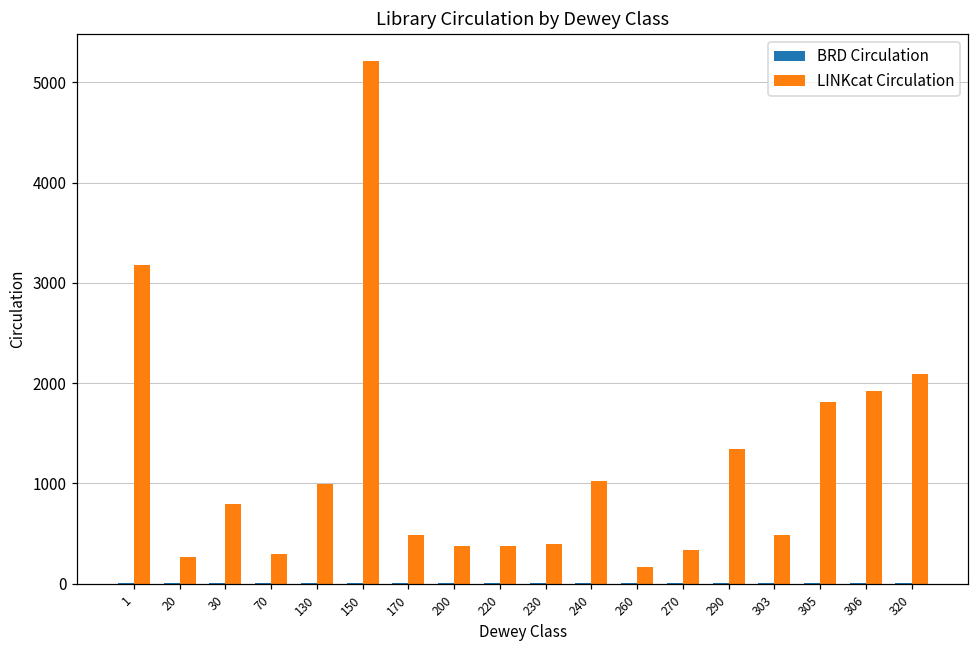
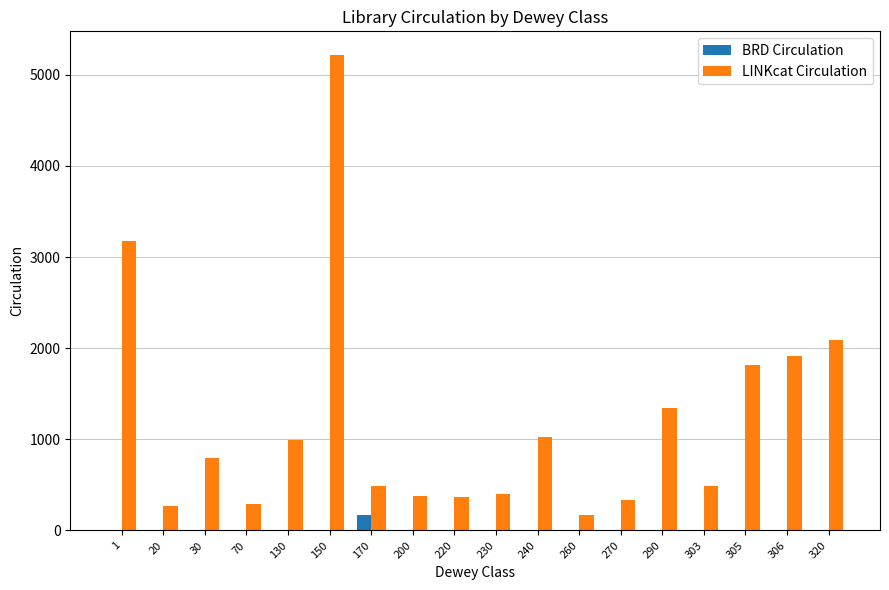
  {
    "BRD Circulation": {
-     "170": 0
+     "170": 200
    },
    "LINKcat Circulation": {
      "1": 3200,
      "20": 300,
      "30": 800,
      "70": 300,
      "130": 1000,
      "150": 5200,
      "170": 500,
      "200": 400,
      "220": 400,
      "230": 400,
      "240": 1000,
      "260": 200,
      "270": 300,
      "290": 1300,
      "303": 500,
      "305": 1800,
      "306": 1900,
      "320": 2100
    }
  }
